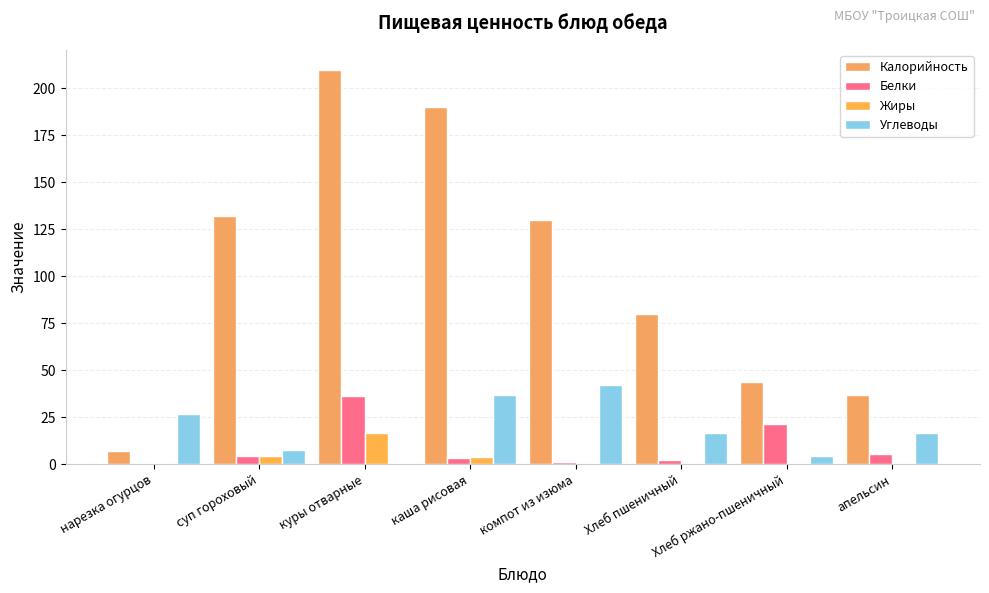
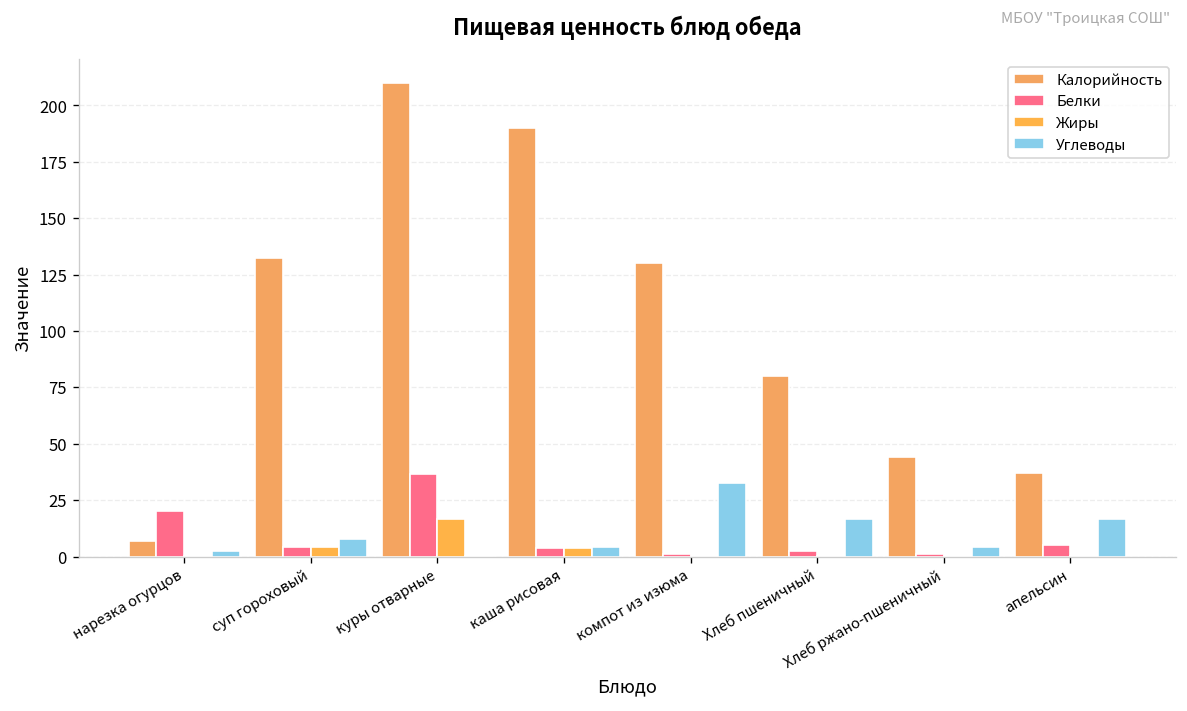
  {
    "Белки": {
-     "нарезка огурцов": 1,
+     "нарезка огурцов": 20,
      "суп гороховый": 4,
      "куры отварные": 36,
      "каша рисовая": 4,
      "Хлеб пшеничный": 2,
-     "Хлеб ржано-пшеничный": 21,
+     "Хлеб ржано-пшеничный": 1,
      "апельсин": 5
    },
    "Углеводы": {
-     "нарезка огурцов": 27,
+     "нарезка огурцов": 3,
      "суп гороховый": 8,
-     "каша рисовая": 37,
-     "компот из изюма": 42,
+     "каша рисовая": 4,
+     "компот из изюма": 32,
      "Хлеб пшеничный": 17,
      "Хлеб ржано-пшеничный": 4,
      "апельсин": 17
    }
  }
